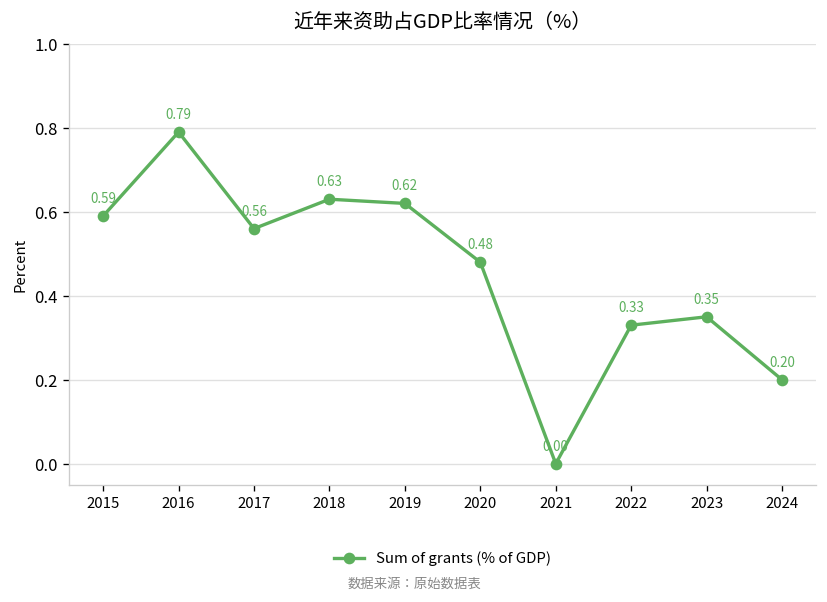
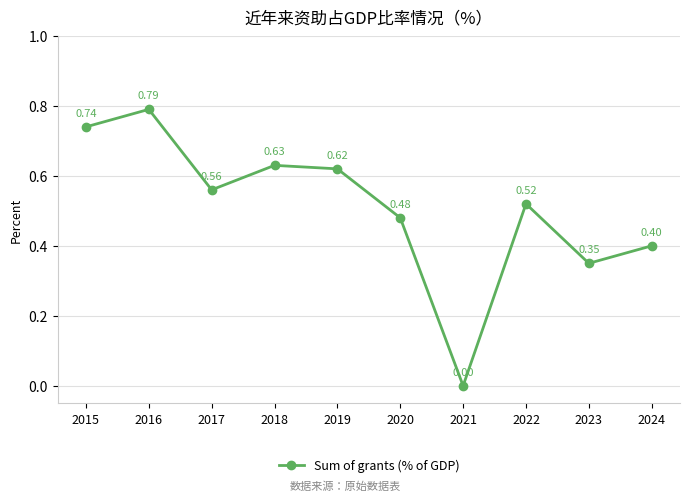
  {
-   "2015": 0.59,
+   "2015": 0.74,
    "2016": 0.79,
    "2017": 0.56,
    "2018": 0.63,
    "2019": 0.62,
    "2020": 0.48,
    "2021": 0.00,
-   "2022": 0.33,
+   "2022": 0.52,
    "2023": 0.35,
-   "2024": 0.20
+   "2024": 0.40
  }
